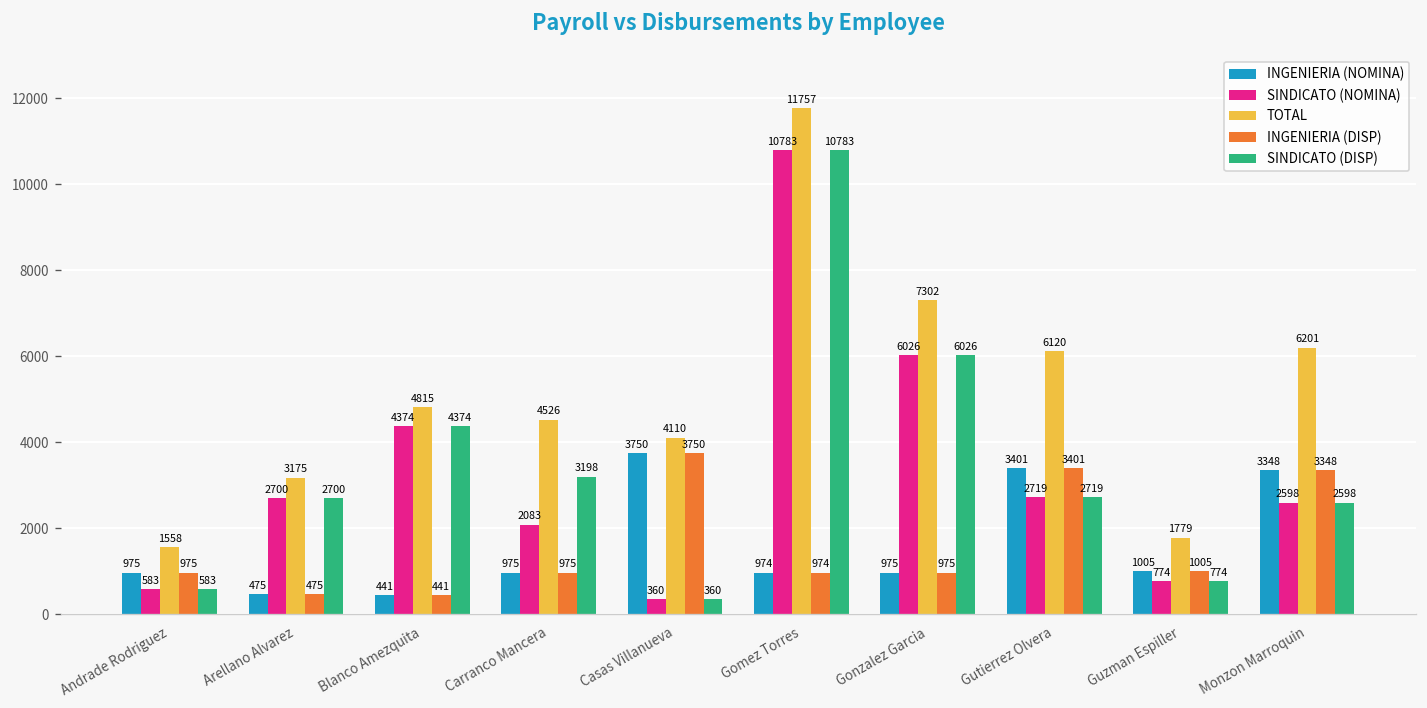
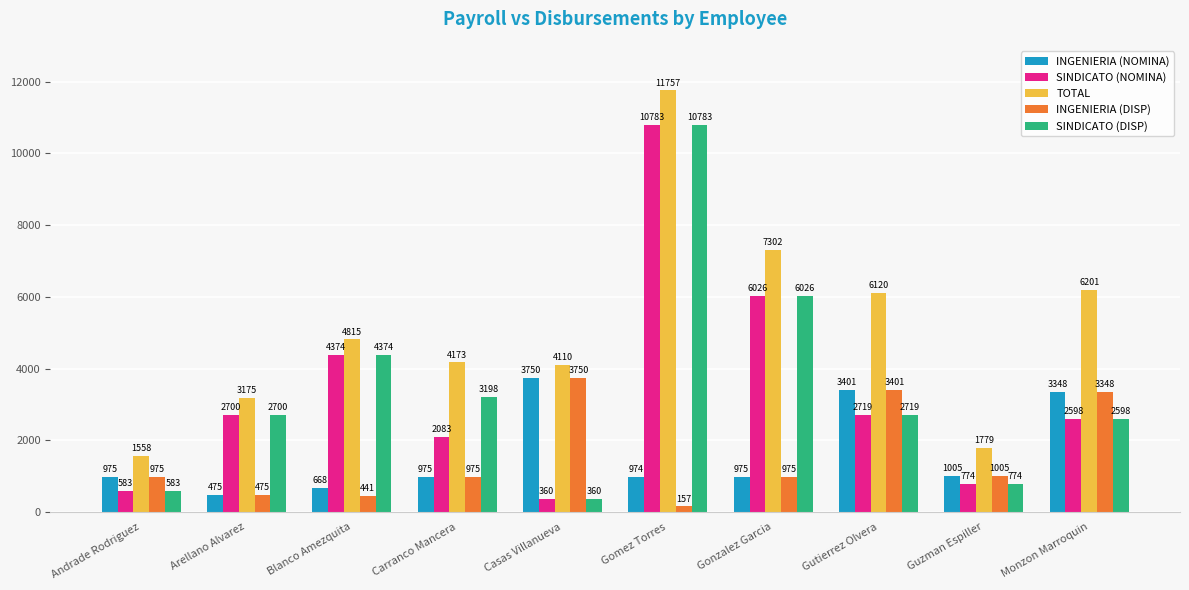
  {
    "INGENIERIA (NOMINA)": {
      "Andrade Rodriguez": 975,
      "Arellano Alvarez": 475,
-     "Blanco Amezquita": 441,
+     "Blanco Amezquita": 668,
      "Carranco Mancera": 975,
      "Casas Villanueva": 3750,
      "Gomez Torres": 974,
      "Gonzalez Garcia": 975,
      "Gutierrez Olvera": 3401,
      "Guzman Espiller": 1005,
      "Monzon Marroquin": 3348
    },
    "SINDICATO (NOMINA)": {
      "Andrade Rodriguez": 583,
      "Arellano Alvarez": 2700,
      "Blanco Amezquita": 4374,
      "Carranco Mancera": 2083,
      "Casas Villanueva": 360,
      "Gomez Torres": 10783,
      "Gonzalez Garcia": 6026,
      "Gutierrez Olvera": 2719,
      "Guzman Espiller": 774,
      "Monzon Marroquin": 2598
    },
    "TOTAL": {
      "Andrade Rodriguez": 1558,
      "Arellano Alvarez": 3175,
      "Blanco Amezquita": 4815,
-     "Carranco Mancera": 4526,
+     "Carranco Mancera": 4173,
      "Casas Villanueva": 4110,
      "Gomez Torres": 11757,
      "Gonzalez Garcia": 7302,
      "Gutierrez Olvera": 6120,
      "Guzman Espiller": 1779,
      "Monzon Marroquin": 6201
    },
    "INGENIERIA (DISP)": {
      "Andrade Rodriguez": 975,
      "Arellano Alvarez": 475,
      "Blanco Amezquita": 441,
      "Carranco Mancera": 975,
      "Casas Villanueva": 3750,
-     "Gomez Torres": 974,
+     "Gomez Torres": 157,
      "Gonzalez Garcia": 975,
      "Gutierrez Olvera": 3401,
      "Guzman Espiller": 1005,
      "Monzon Marroquin": 3348
    },
    "SINDICATO (DISP)": {
      "Andrade Rodriguez": 583,
      "Arellano Alvarez": 2700,
      "Blanco Amezquita": 4374,
      "Carranco Mancera": 3198,
      "Casas Villanueva": 360,
      "Gomez Torres": 10783,
      "Gonzalez Garcia": 6026,
      "Gutierrez Olvera": 2719,
      "Guzman Espiller": 774,
      "Monzon Marroquin": 2598
    }
  }
